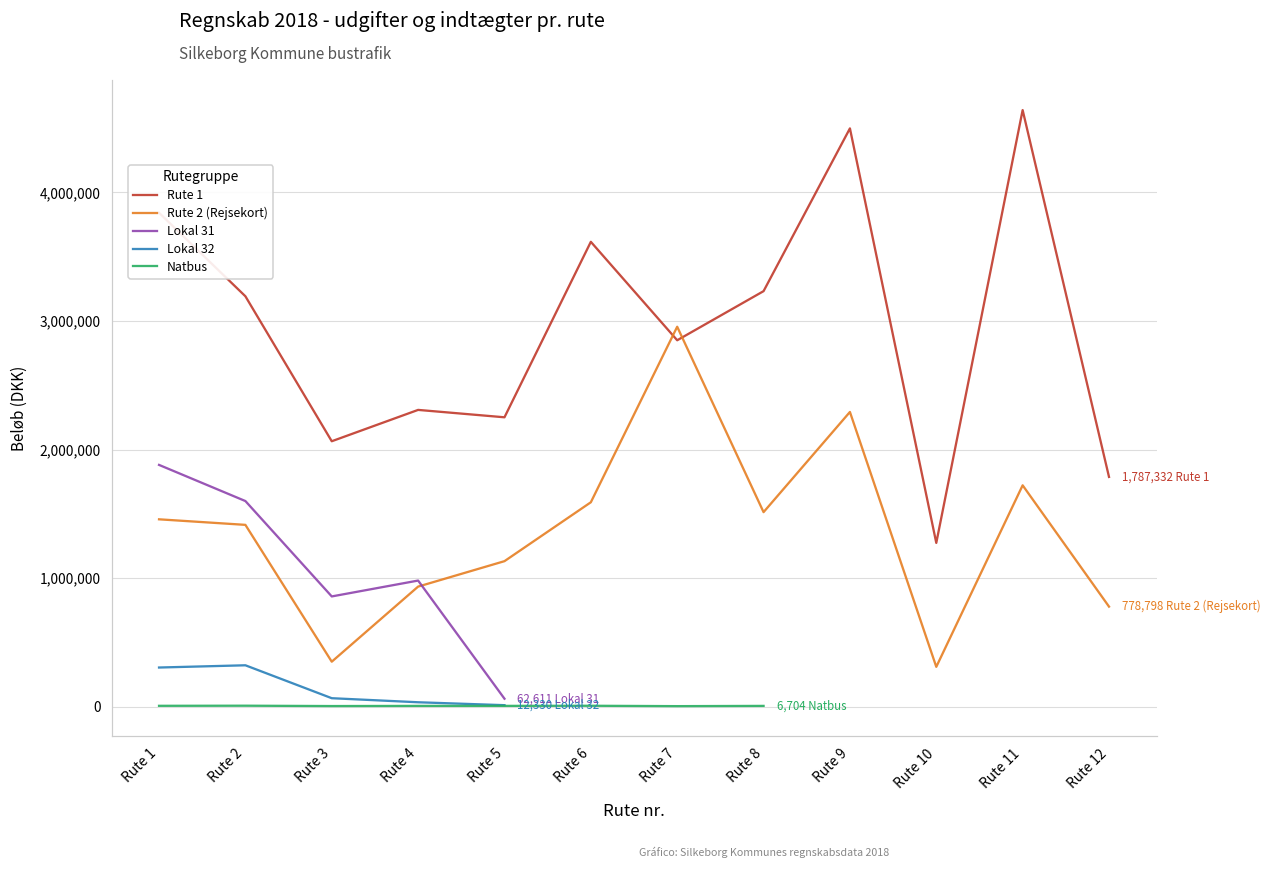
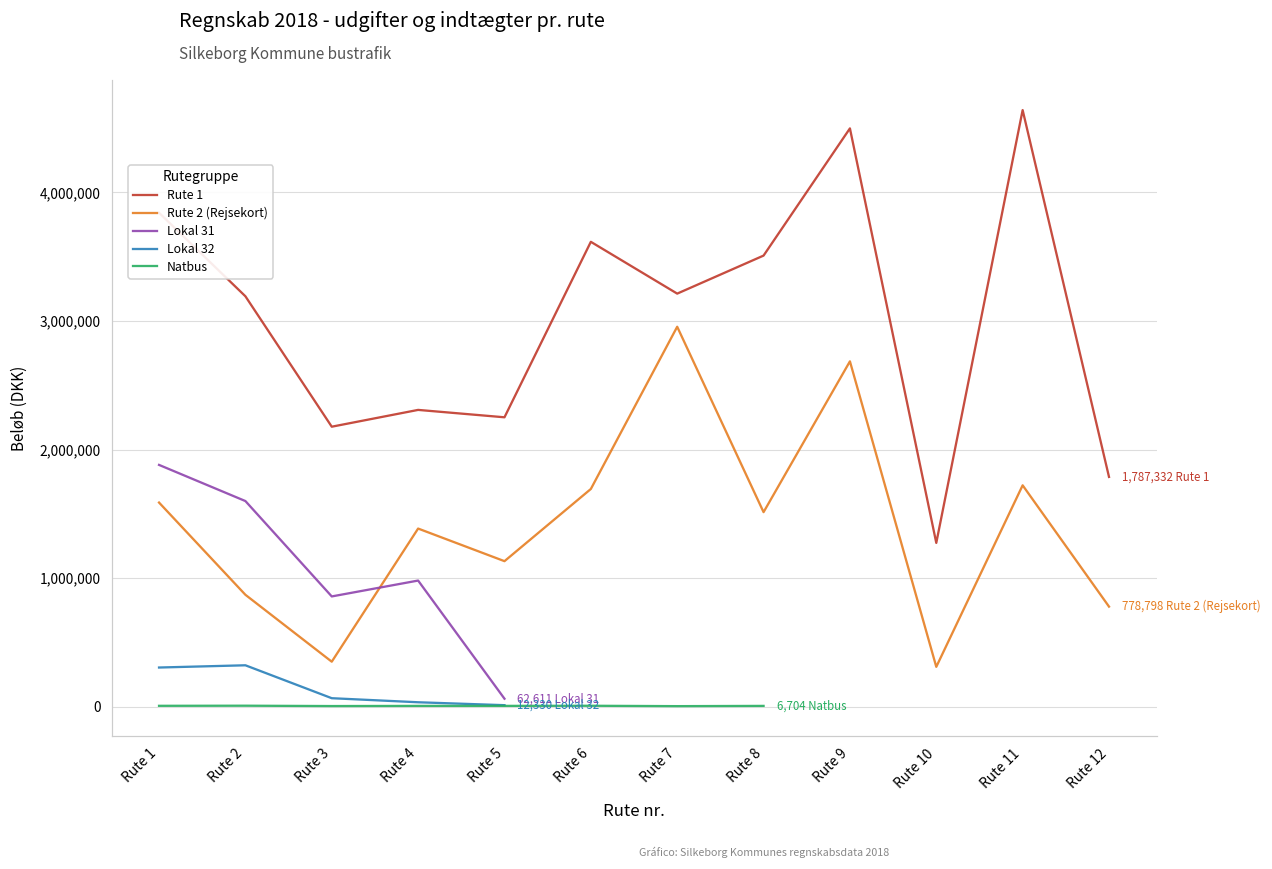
  {
    "Rute 1": {
      "Rute 2": "3,190,000",
-     "Rute 3": "2,060,000",
+     "Rute 3": "2,180,000",
      "Rute 4": "2,310,000",
      "Rute 5": "2,250,000",
      "Rute 6": "3,620,000",
-     "Rute 7": "2,850,000",
-     "Rute 8": "3,230,000",
+     "Rute 7": "3,210,000",
+     "Rute 8": "3,510,000",
      "Rute 9": "4,500,000",
      "Rute 10": "1,270,000",
      "Rute 11": "4,640,000"
    },
    "Rute 2 (Rejsekort)": {
-     "Rute 1": "1,460,000",
-     "Rute 2": "1,410,000",
+     "Rute 1": "1,590,000",
+     "Rute 2": "870,000",
      "Rute 3": "350,000",
-     "Rute 4": "930,000",
+     "Rute 4": "1,390,000",
      "Rute 5": "1,130,000",
-     "Rute 6": "1,590,000",
+     "Rute 6": "1,690,000",
      "Rute 7": "2,960,000",
      "Rute 8": "1,510,000",
-     "Rute 9": "2,290,000",
+     "Rute 9": "2,690,000",
      "Rute 10": "310,000",
      "Rute 11": "1,720,000"
    },
    "Lokal 31": {
      "Rute 1": "1,880,000",
      "Rute 2": "1,600,000",
      "Rute 3": "860,000",
      "Rute 4": "980,000",
      "Rute 5": "60,000"
    },
    "Lokal 32": {
      "Rute 1": "310,000",
      "Rute 2": "320,000",
      "Rute 3": "70,000",
      "Rute 4": "30,000"
    },
    "Natbus": {
      "Rute 8": "6,704"
    }
  }
